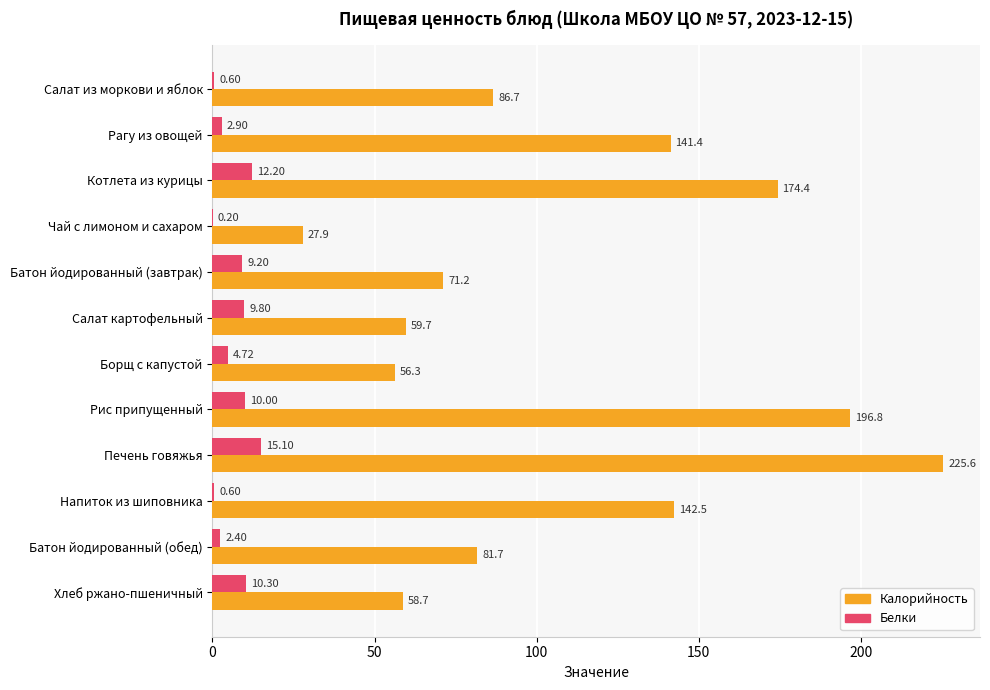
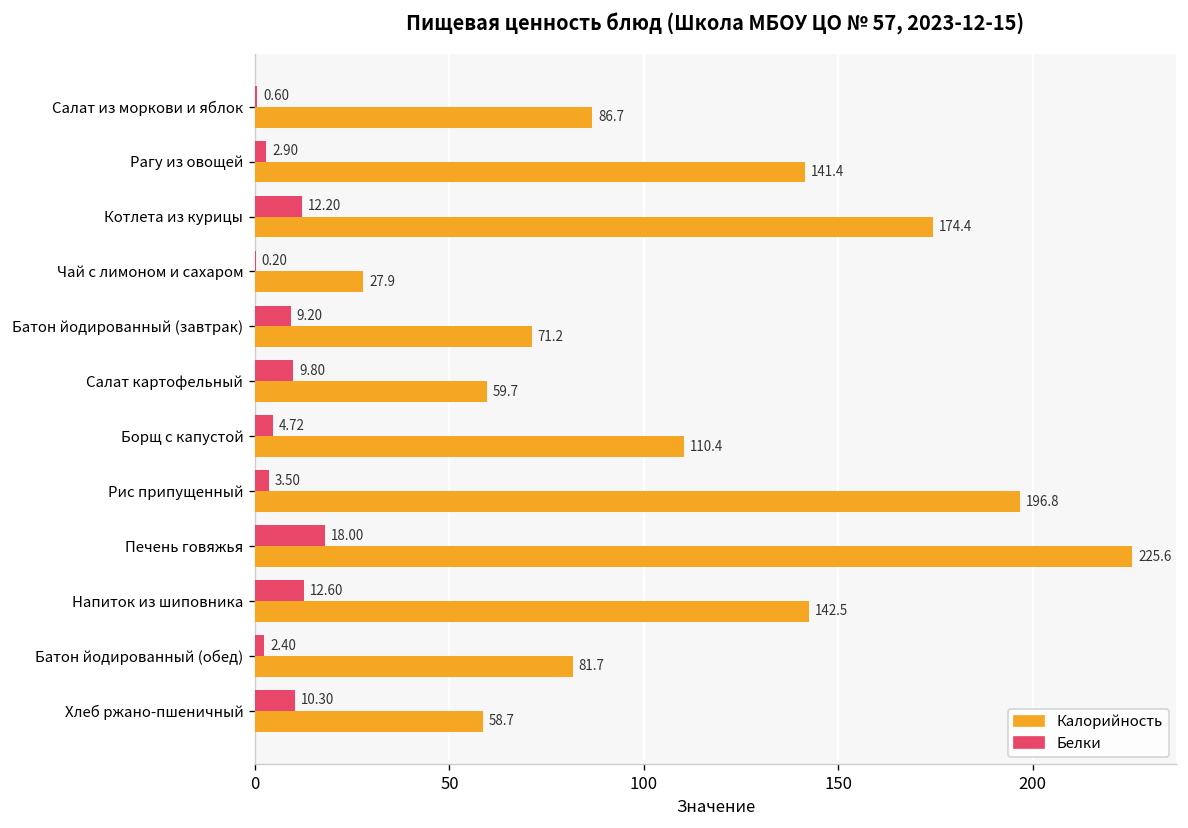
  {
    "Калорийность": {
      "Салат из моркови и яблок": 86.7,
      "Рагу из овощей": 141.4,
      "Котлета из курицы": 174.4,
      "Чай с лимоном и сахаром": 27.9,
      "Батон йодированный (завтрак)": 71.2,
      "Салат картофельный": 59.7,
-     "Борщ с капустой": 56.3,
+     "Борщ с капустой": 110.4,
      "Рис припущенный": 196.8,
      "Печень говяжья": 225.6,
      "Напиток из шиповника": 142.5,
      "Батон йодированный (обед)": 81.7,
      "Хлеб ржано-пшеничный": 58.7
    },
    "Белки": {
      "Салат из моркови и яблок": 0.60,
      "Рагу из овощей": 2.90,
      "Котлета из курицы": 12.20,
      "Чай с лимоном и сахаром": 0.20,
      "Батон йодированный (завтрак)": 9.20,
      "Салат картофельный": 9.80,
      "Борщ с капустой": 4.72,
-     "Рис припущенный": 10.00,
-     "Печень говяжья": 15.10,
-     "Напиток из шиповника": 0.60,
+     "Рис припущенный": 3.50,
+     "Печень говяжья": 18.00,
+     "Напиток из шиповника": 12.60,
      "Батон йодированный (обед)": 2.40,
      "Хлеб ржано-пшеничный": 10.30
    }
  }
